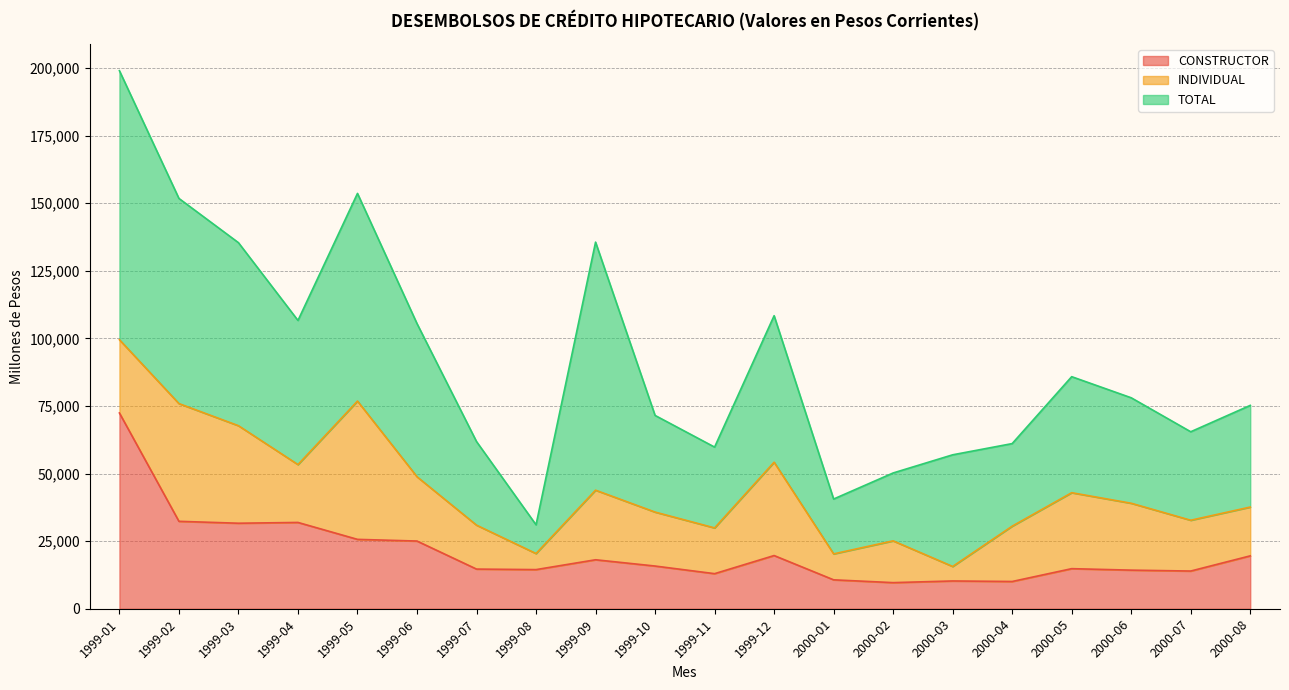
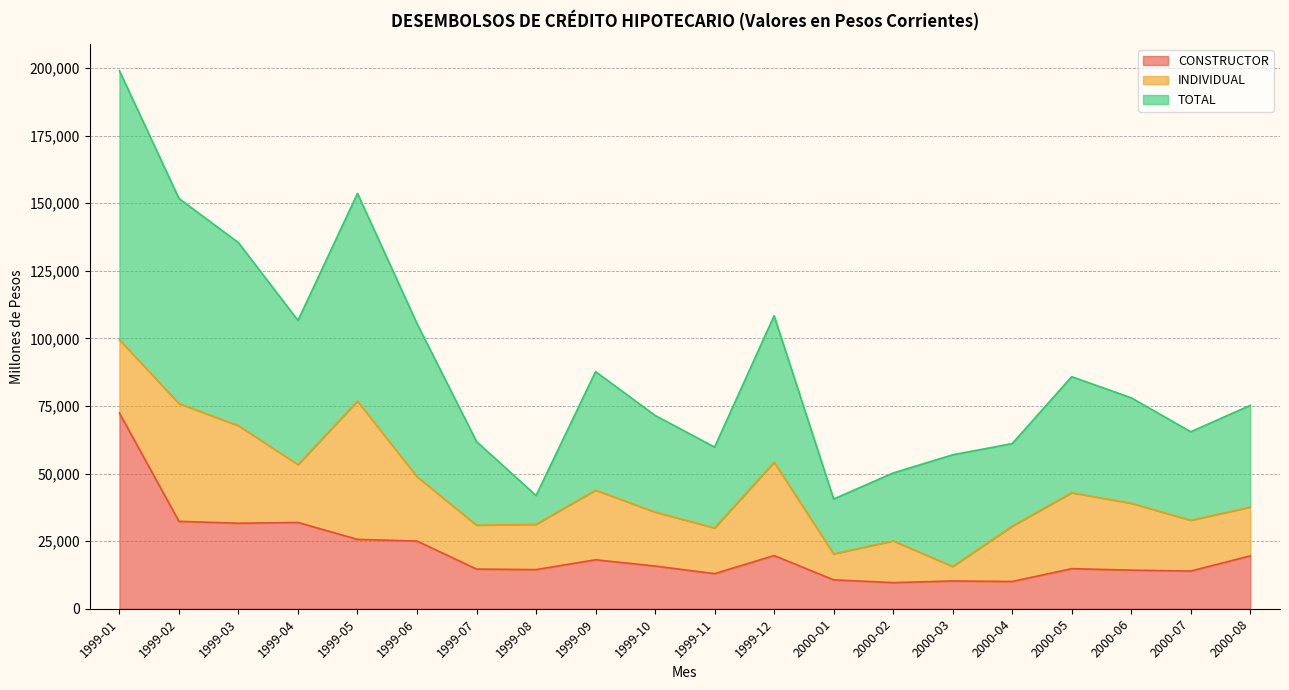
  {
    "CONSTRUCTOR": {
      "1999-01": "72,000",
      "1999-02": "32,000",
      "1999-03": "32,000",
      "1999-04": "32,000",
      "1999-05": "26,000",
      "1999-06": "25,000",
      "1999-07": "15,000",
      "1999-08": "14,000",
      "1999-09": "18,000",
      "1999-10": "16,000",
      "1999-11": "13,000",
      "1999-12": "20,000",
      "2000-01": "11,000",
      "2000-02": "10,000",
      "2000-03": "10,000",
      "2000-04": "10,000",
      "2000-05": "15,000",
      "2000-06": "14,000",
      "2000-07": "14,000",
      "2000-08": "20,000"
    },
    "INDIVIDUAL": {
      "1999-01": "27,000",
      "1999-02": "44,000",
      "1999-03": "36,000",
      "1999-04": "21,000",
      "1999-05": "51,000",
      "1999-06": "24,000",
      "1999-07": "16,000",
-     "1999-08": "6,000",
+     "1999-08": "17,000",
      "1999-09": "26,000",
      "1999-10": "20,000",
      "1999-11": "17,000",
      "1999-12": "35,000",
      "2000-01": "10,000",
      "2000-02": "15,000",
      "2000-03": "5,000",
      "2000-04": "20,000",
      "2000-05": "28,000",
      "2000-06": "25,000",
      "2000-07": "19,000",
      "2000-08": "18,000"
    },
    "TOTAL": {
      "1999-01": "100,000",
      "1999-02": "76,000",
      "1999-03": "68,000",
      "1999-04": "53,000",
      "1999-05": "77,000",
      "1999-06": "57,000",
      "1999-07": "31,000",
      "1999-08": "11,000",
-     "1999-09": "92,000",
+     "1999-09": "44,000",
      "1999-10": "36,000",
      "1999-11": "30,000",
      "1999-12": "54,000",
      "2000-01": "20,000",
      "2000-02": "25,000",
      "2000-03": "41,000",
      "2000-04": "31,000",
      "2000-05": "43,000",
      "2000-06": "39,000",
      "2000-07": "33,000",
      "2000-08": "38,000"
    }
  }
